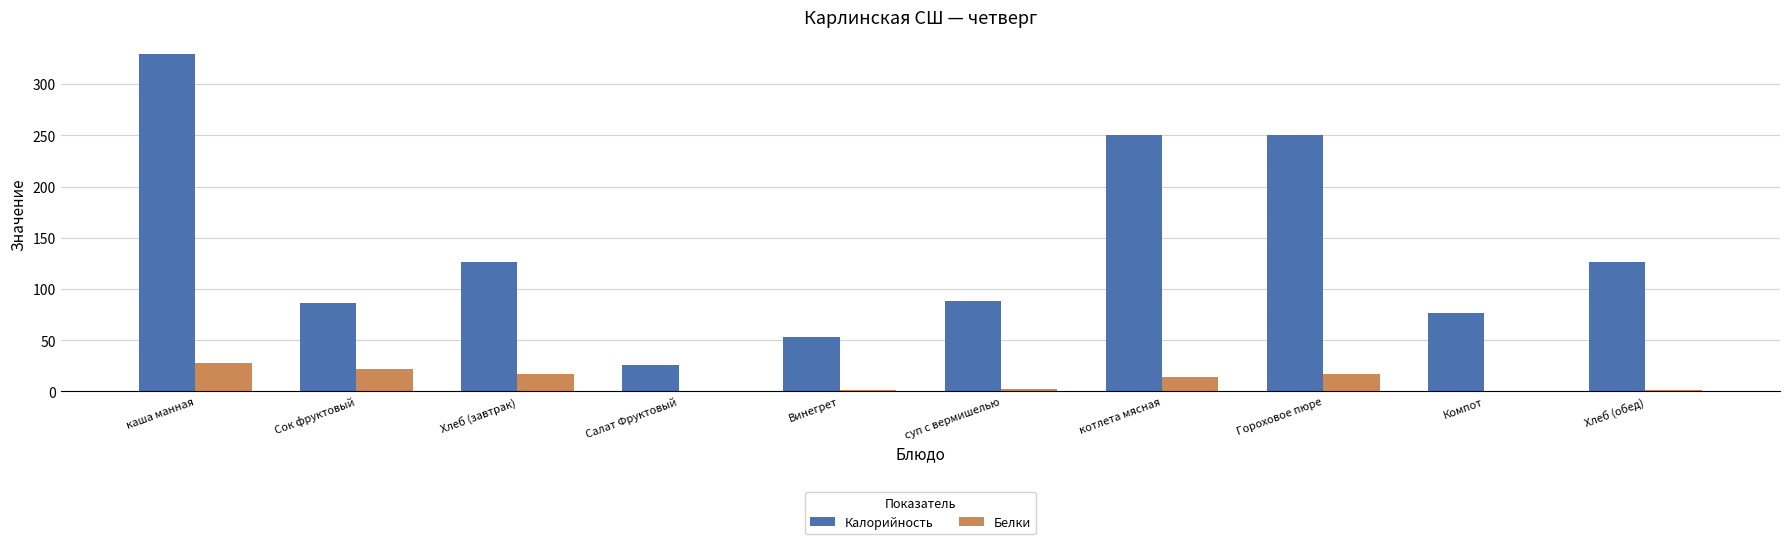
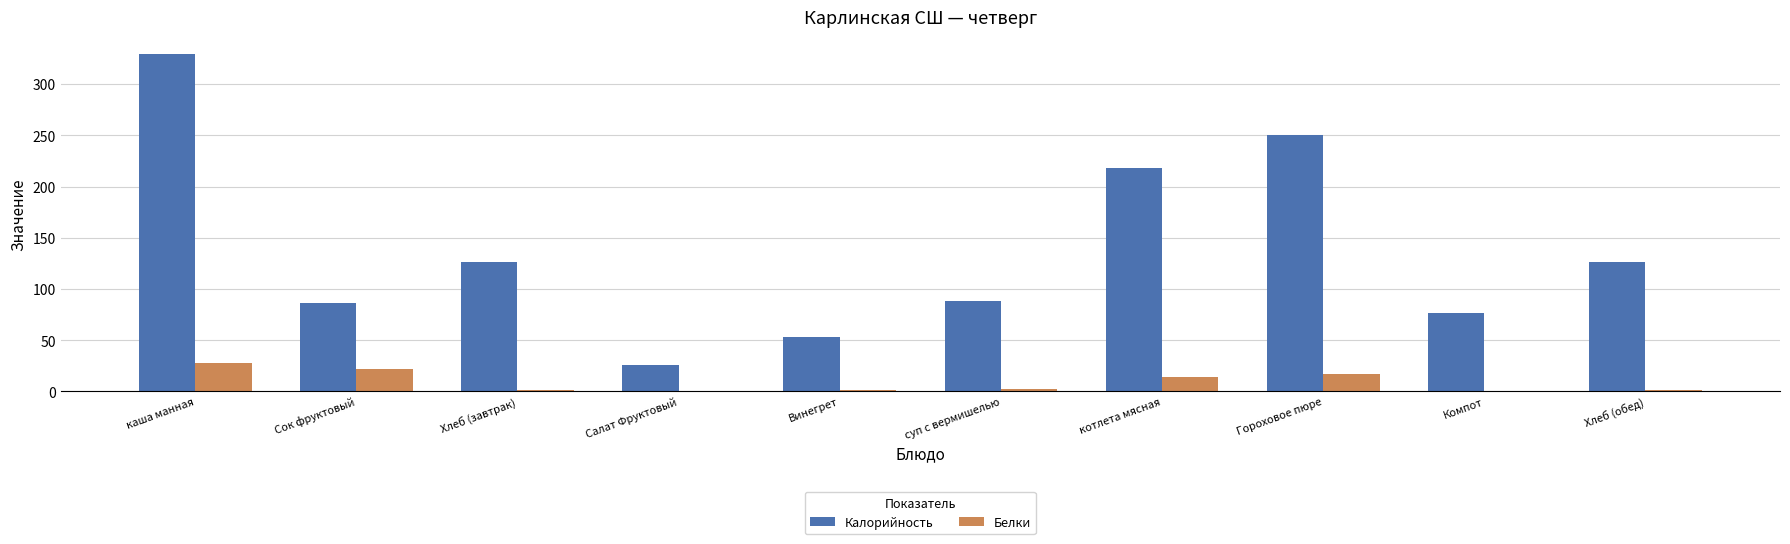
  {
    "Калорийность": {
      "каша манная": 330,
      "Сок фруктовый": 86,
      "Хлеб (завтрак)": 127,
      "Салат Фруктовый": 26,
      "Винегрет": 53,
      "суп с вермишелью": 88,
-     "котлета мясная": 251,
+     "котлета мясная": 218,
      "Гороховое пюре": 250,
      "Компот": 77,
      "Хлеб (обед)": 127
    },
    "Белки": {
      "каша манная": 28,
      "Сок фруктовый": 22,
-     "Хлеб (завтрак)": 17,
+     "Хлеб (завтрак)": 2,
      "котлета мясная": 14,
      "Гороховое пюре": 17
    }
  }
